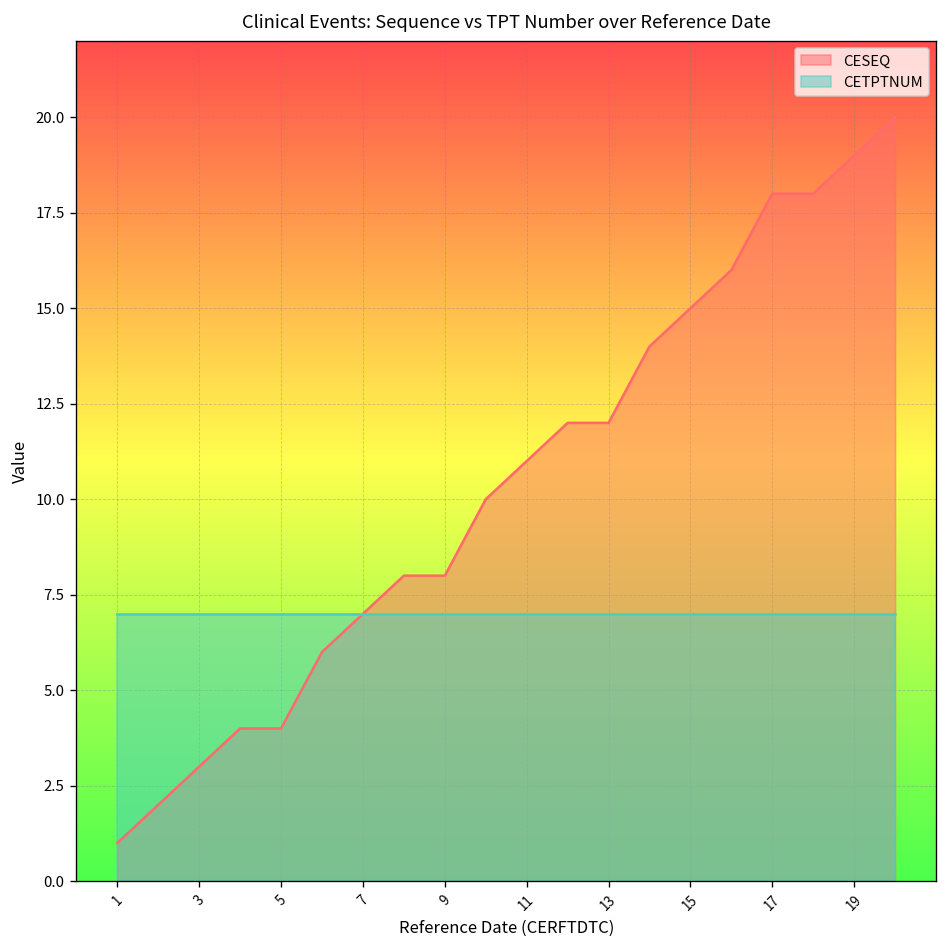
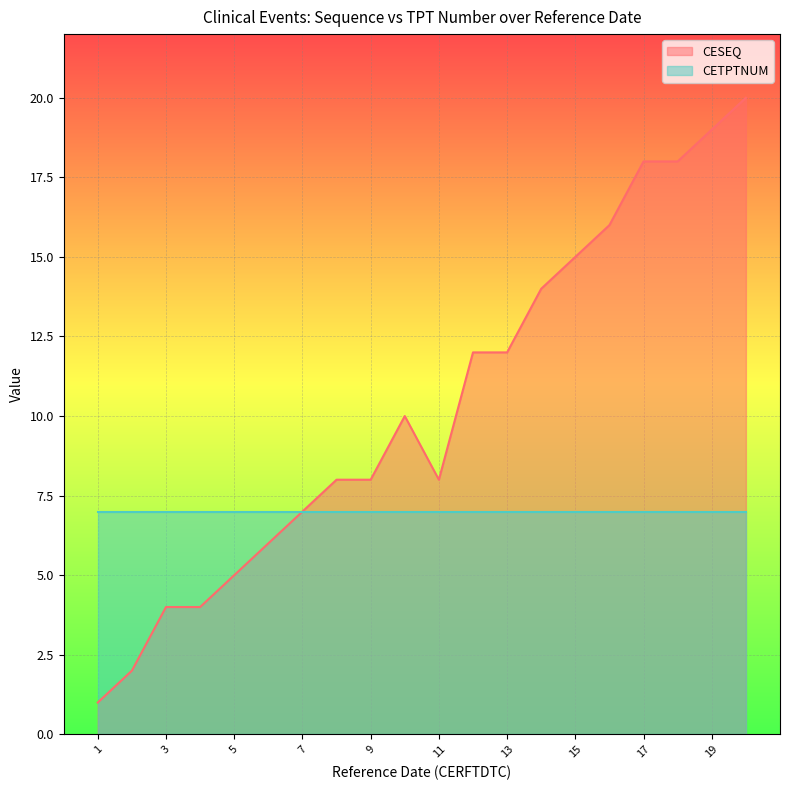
  {
    "CESEQ": {
      "1": 1,
-     "3": 3,
-     "5": 4,
+     "3": 4,
+     "5": 5,
      "9": 8,
-     "11": 11,
+     "11": 8,
      "13": 12,
      "15": 15,
      "17": 18,
      "19": 19
    },
    "CETPTNUM": {
      "1": 7,
      "3": 7,
      "5": 7,
      "9": 7,
      "11": 7,
      "13": 7,
      "15": 7,
      "17": 7,
      "19": 7
    }
  }
